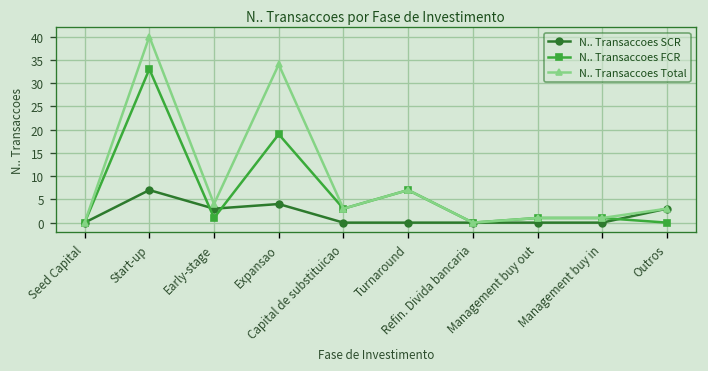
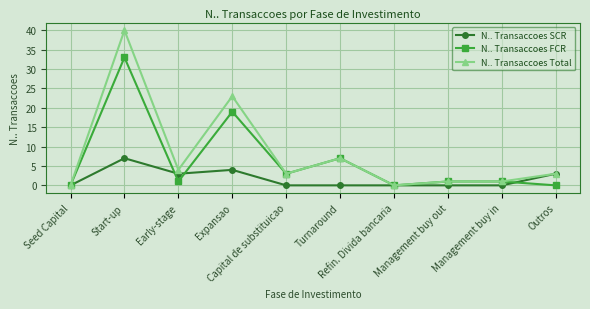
  {
    "N.. Transaccoes Total": {
      "Start-up": 40,
      "Early-stage": 4,
-     "Expansao": 34
+     "Expansao": 23
    }
  }
